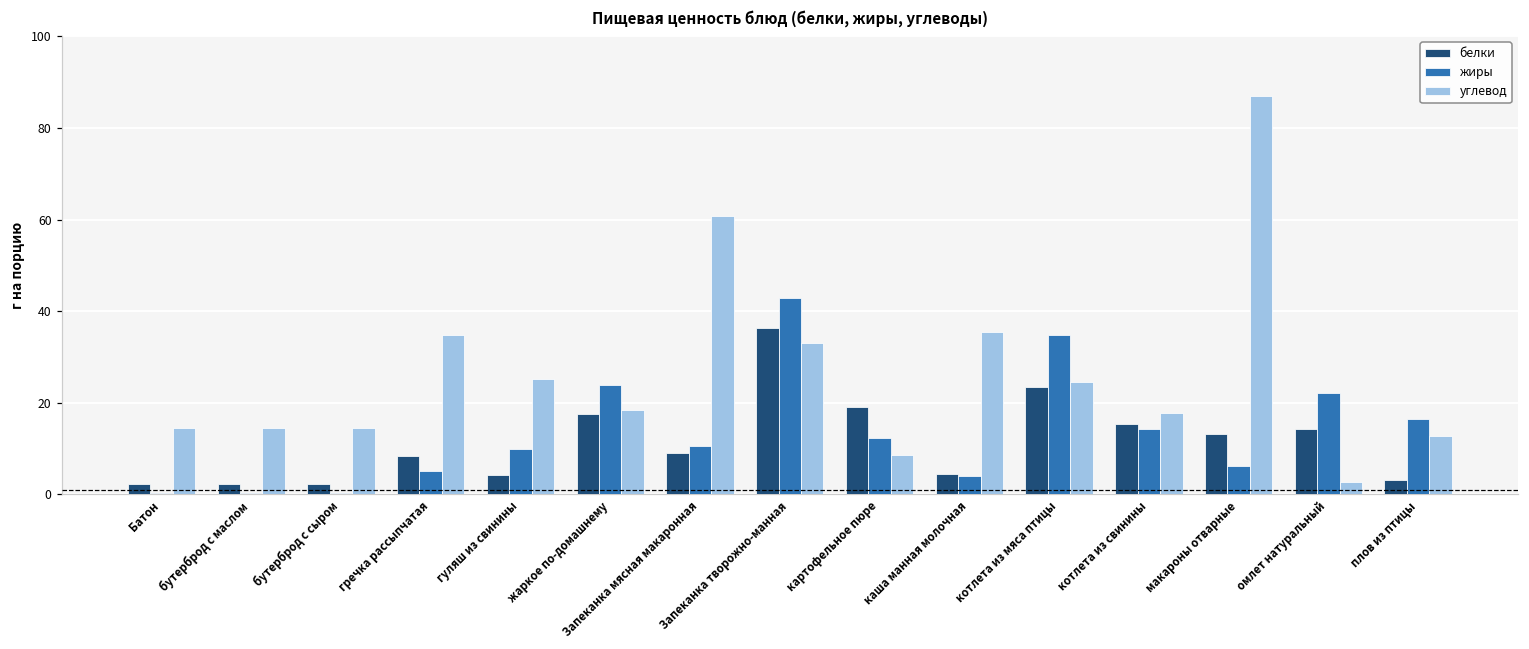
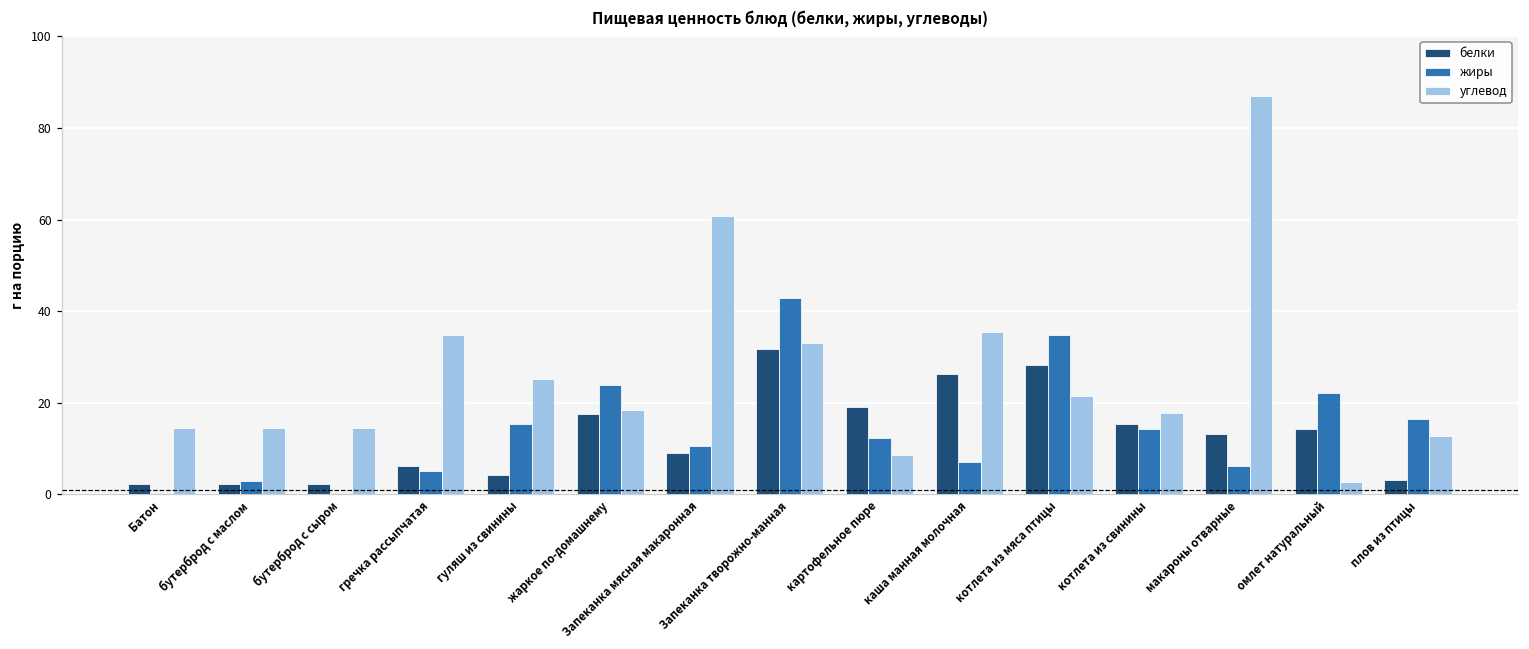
  {
    "белки": {
      "Батон": 2,
      "бутерброд с маслом": 2,
      "бутерброд с сыром": 2,
-     "гречка рассыпчатая": 8,
+     "гречка рассыпчатая": 6,
      "гуляш из свинины": 4,
      "жаркое по-домашнему": 18,
      "Запеканка мясная макаронная": 9,
-     "Запеканка творожно-манная": 36,
+     "Запеканка творожно-манная": 32,
      "картофельное пюре": 19,
-     "каша манная молочная": 5,
-     "котлета из мяса птицы": 24,
+     "каша манная молочная": 26,
+     "котлета из мяса птицы": 28,
      "котлета из свинины": 15,
      "макароны отварные": 13,
      "омлет натуральный": 14,
      "плов из птицы": 3
    },
    "жиры": {
-     "бутерброд с маслом": 0,
+     "бутерброд с маслом": 3,
      "гречка рассыпчатая": 5,
-     "гуляш из свинины": 10,
+     "гуляш из свинины": 15,
      "жаркое по-домашнему": 24,
      "Запеканка мясная макаронная": 11,
      "Запеканка творожно-манная": 43,
      "картофельное пюре": 12,
-     "каша манная молочная": 4,
+     "каша манная молочная": 7,
      "котлета из мяса птицы": 35,
      "котлета из свинины": 14,
      "макароны отварные": 6,
      "омлет натуральный": 22,
      "плов из птицы": 16
    },
    "углевод": {
      "Батон": 14,
      "бутерброд с маслом": 14,
      "бутерброд с сыром": 14,
      "гречка рассыпчатая": 35,
      "гуляш из свинины": 25,
      "жаркое по-домашнему": 18,
      "Запеканка мясная макаронная": 61,
      "Запеканка творожно-манная": 33,
      "картофельное пюре": 9,
      "каша манная молочная": 35,
-     "котлета из мяса птицы": 24,
+     "котлета из мяса птицы": 22,
      "котлета из свинины": 18,
      "макароны отварные": 87,
      "омлет натуральный": 3,
      "плов из птицы": 13
    }
  }
